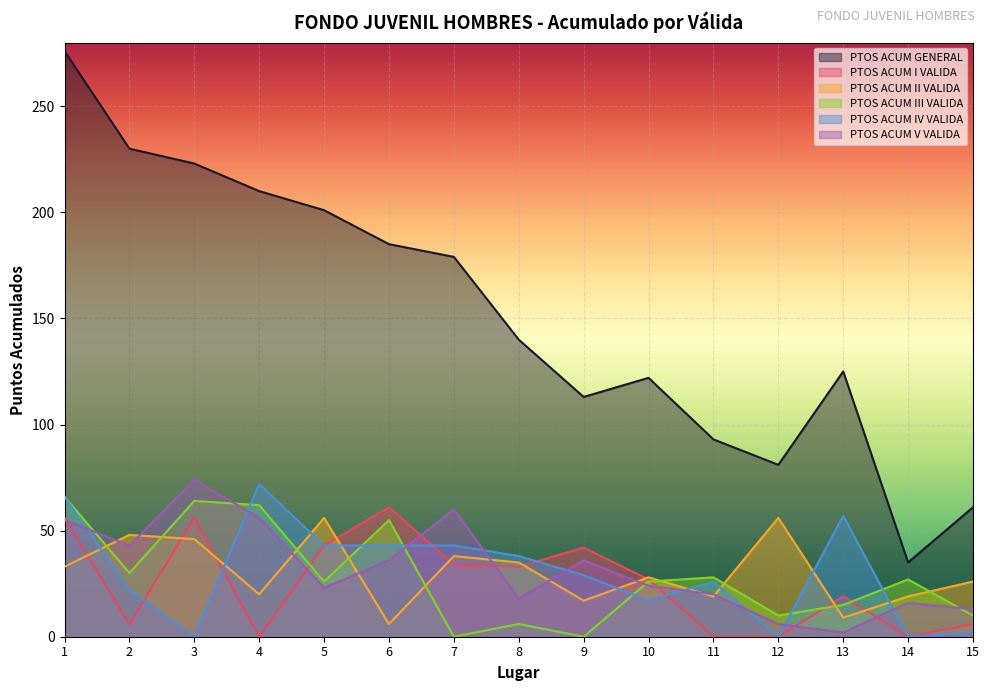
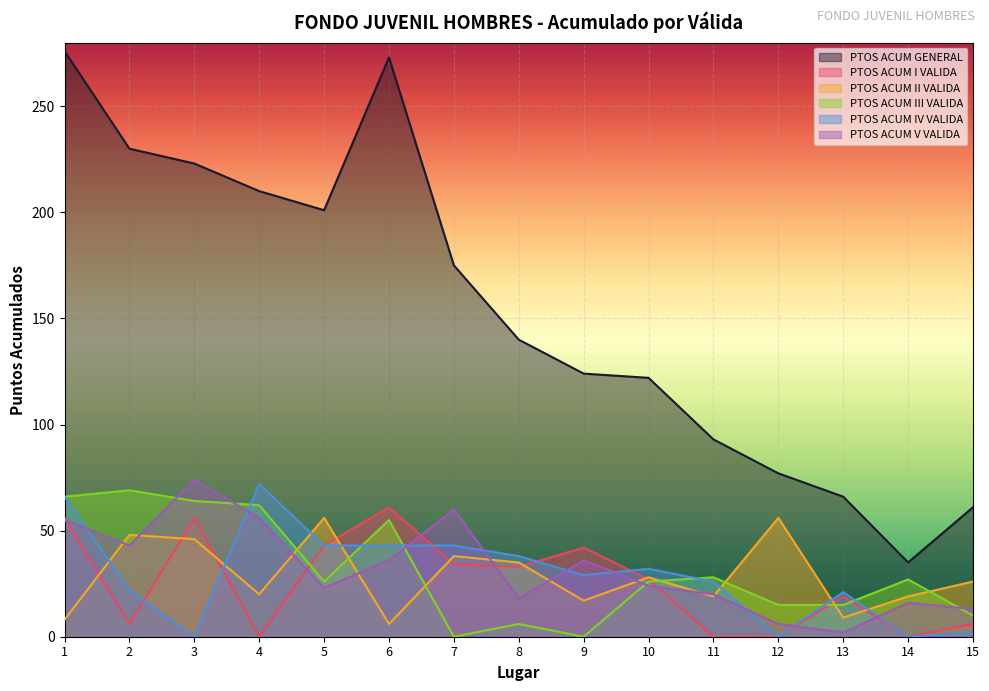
  {
    "PTOS ACUM GENERAL": {
      "1": 276,
      "2": 230,
      "3": 223,
      "4": 210,
      "5": 201,
-     "6": 185,
-     "7": 179,
+     "6": 273,
+     "7": 175,
      "8": 140,
-     "9": 113,
+     "9": 124,
      "10": 122,
      "11": 93,
-     "12": 81,
-     "13": 125,
+     "12": 77,
+     "13": 66,
      "14": 35,
      "15": 61
    },
    "PTOS ACUM I VALIDA": {
      "2": 6,
      "3": 56,
      "4": 0,
      "6": 61,
      "7": 34,
      "8": 33,
      "9": 42,
      "11": 0,
      "13": 19,
      "15": 6
    },
    "PTOS ACUM II VALIDA": {
-     "1": 33,
+     "1": 8,
      "2": 48,
      "3": 46,
      "4": 20,
      "5": 56,
      "6": 6,
      "7": 38,
      "8": 35,
      "9": 17,
      "12": 56,
      "13": 9,
      "14": 19,
      "15": 26
    },
    "PTOS ACUM III VALIDA": {
-     "2": 30,
+     "2": 69,
      "3": 64,
      "4": 62,
      "5": 26,
      "6": 55,
      "7": 0,
      "8": 6,
      "9": 0,
      "11": 28,
-     "12": 10,
+     "12": 15,
      "13": 15,
      "14": 27,
      "15": 10
    },
    "PTOS ACUM IV VALIDA": {
      "2": 22,
      "3": 0,
      "4": 72,
      "6": 43,
      "7": 43,
      "8": 38,
      "9": 29,
-     "10": 17,
+     "10": 32,
      "11": 26,
-     "13": 57,
+     "13": 21,
      "15": 2
    },
    "PTOS ACUM V VALIDA": {
      "2": 43,
      "3": 74,
      "4": 56,
      "5": 23,
      "6": 36,
      "7": 60,
      "8": 18,
      "9": 36,
      "10": 24,
      "12": 6,
      "13": 2,
      "14": 16,
      "15": 13
    }
  }
